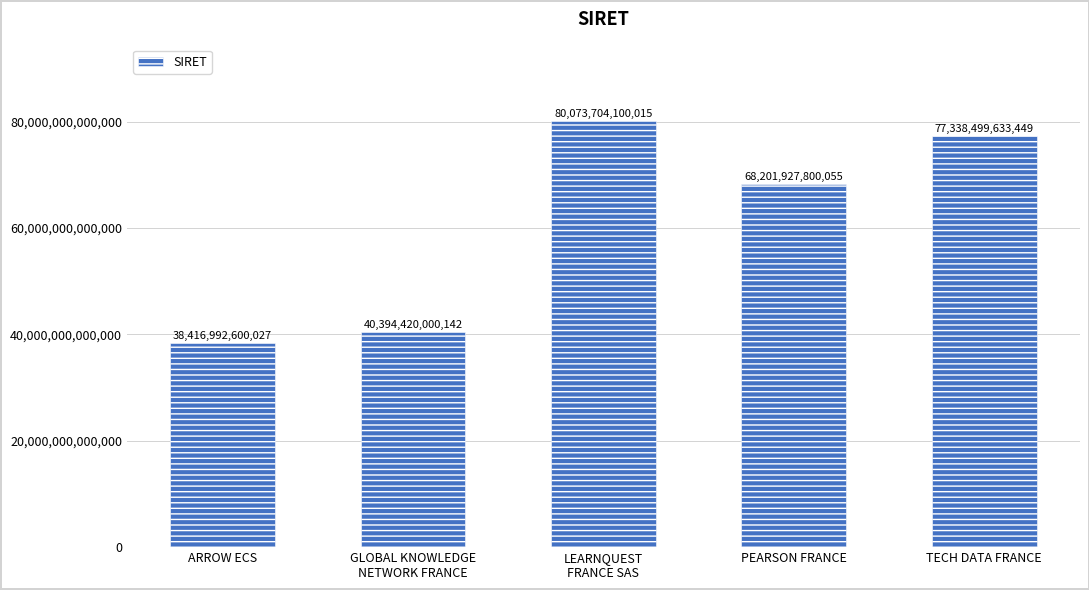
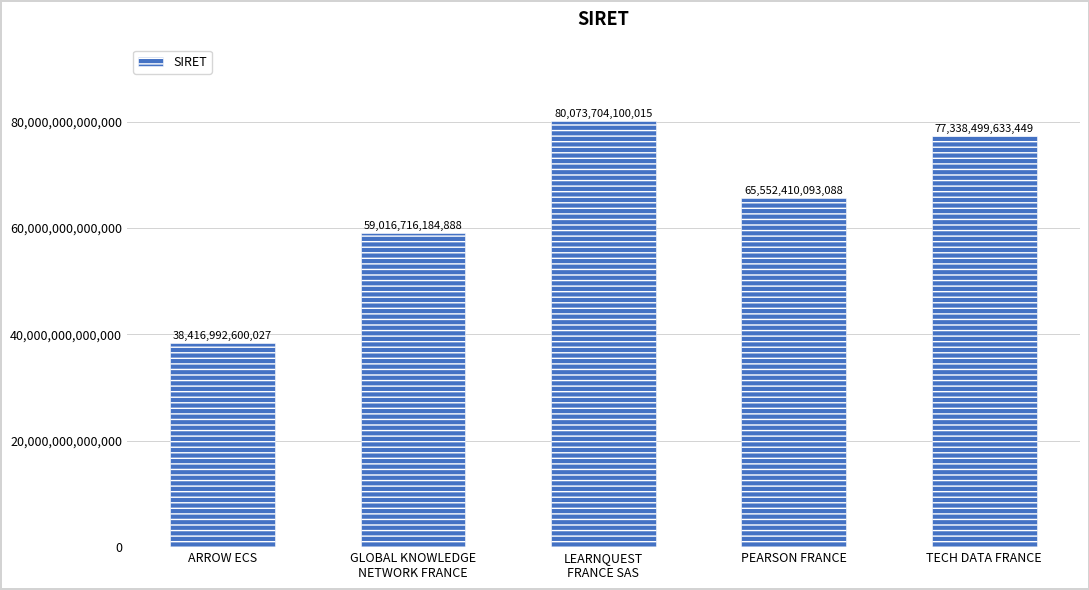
  {
    "ARROW ECS": "38,416,992,600,027",
-   "GLOBAL KNOWLEDGE NETWORK FRANCE": "40,394,420,000,142",
+   "GLOBAL KNOWLEDGE NETWORK FRANCE": "59,016,716,184,888",
    "LEARNQUEST FRANCE SAS": "80,073,704,100,015",
-   "PEARSON FRANCE": "68,201,927,800,055",
+   "PEARSON FRANCE": "65,552,410,093,088",
    "TECH DATA FRANCE": "77,338,499,633,449"
  }
